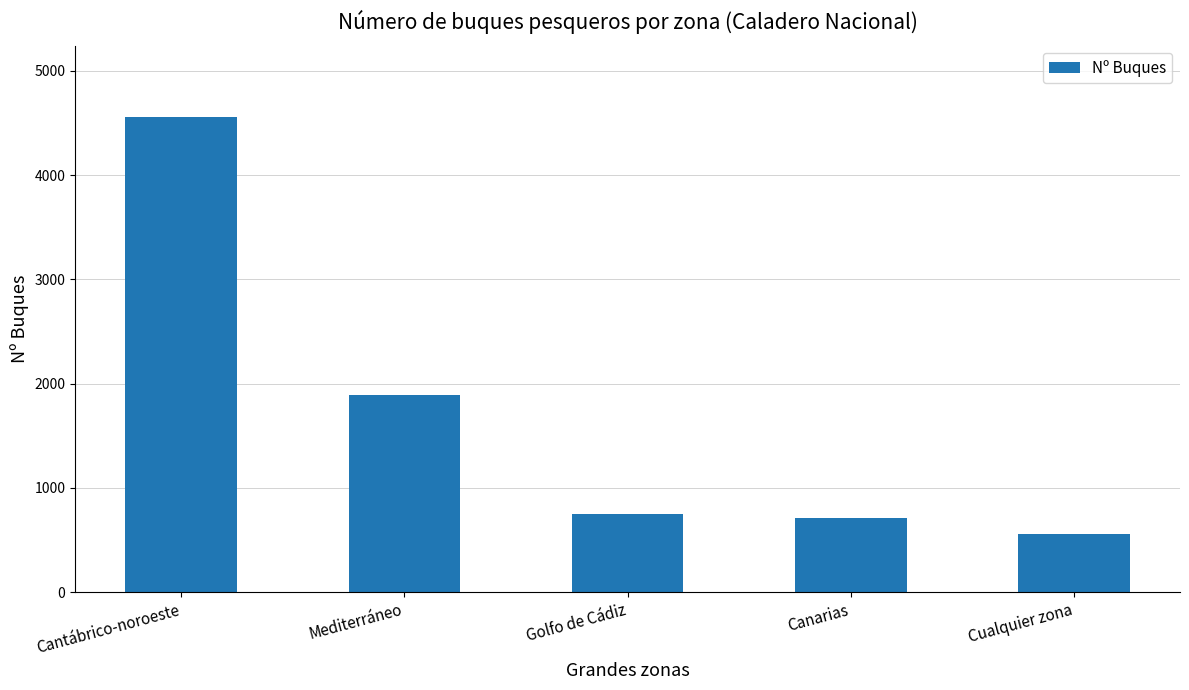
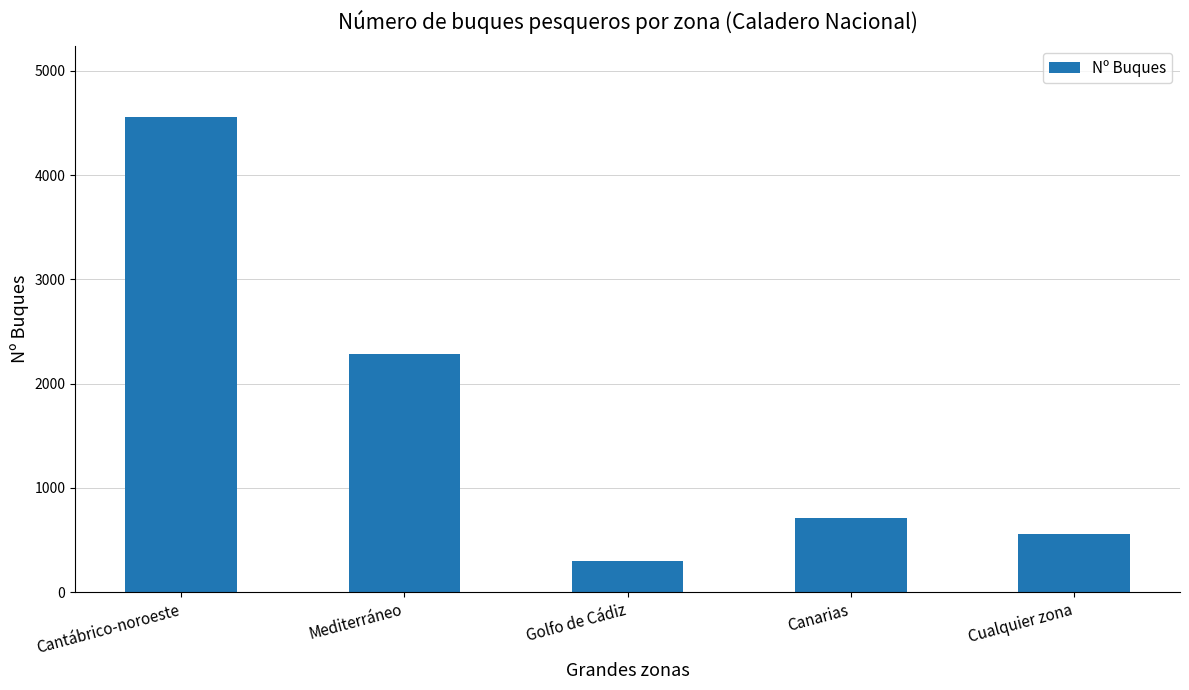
  {
    "Cantábrico-noroeste": 4560,
-   "Mediterráneo": 1890,
-   "Golfo de Cádiz": 750,
+   "Mediterráneo": 2280,
+   "Golfo de Cádiz": 300,
    "Canarias": 710,
    "Cualquier zona": 560
  }
